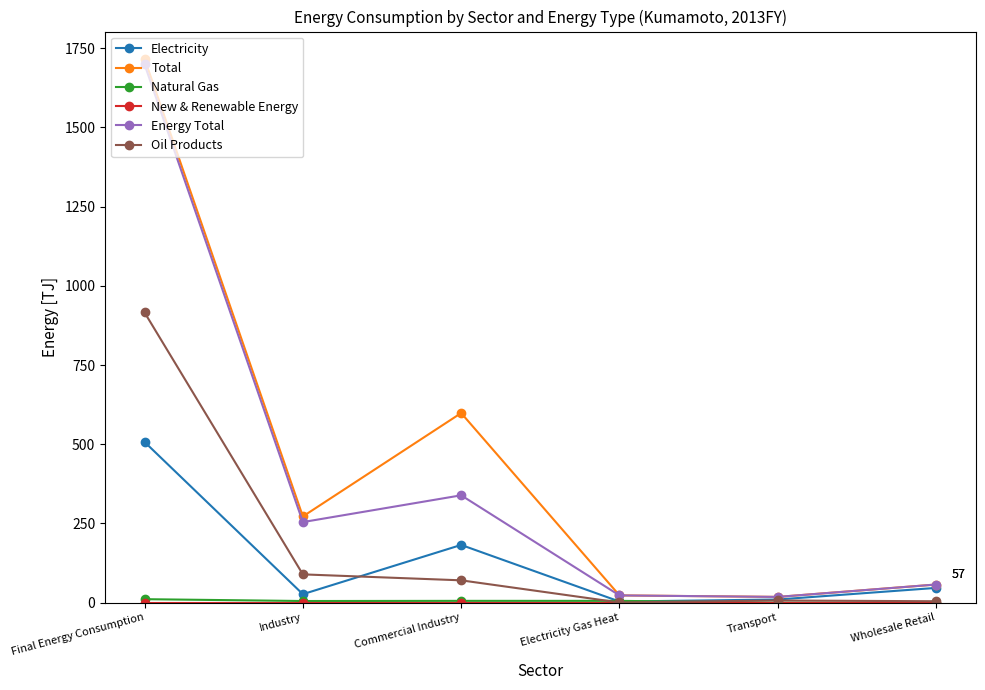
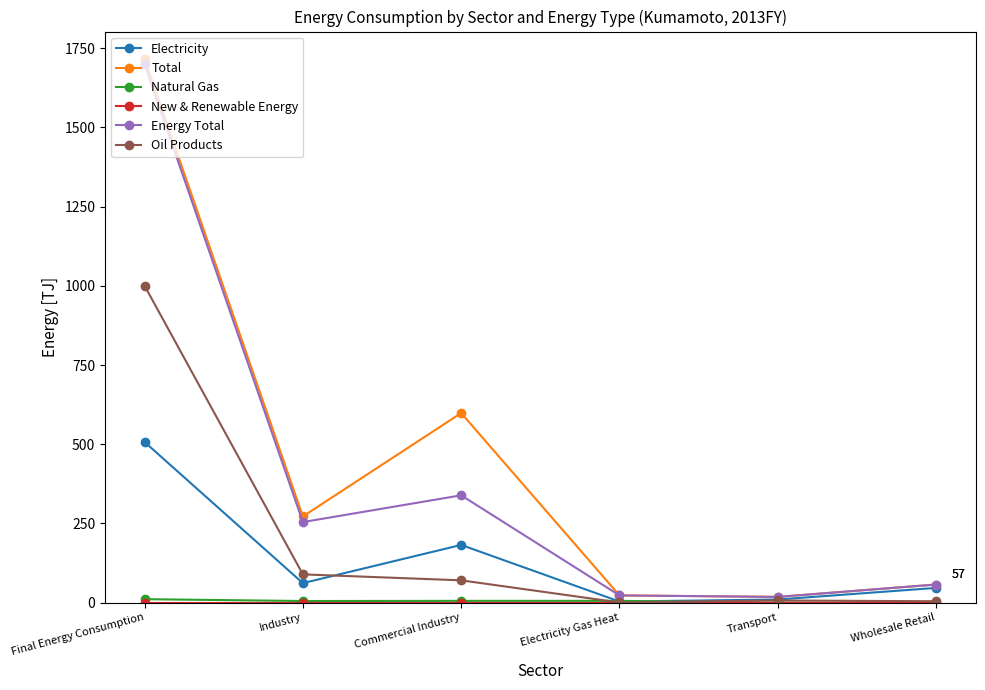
  {
    "Electricity": {
      "Final Energy Consumption": 510,
-     "Industry": 30,
+     "Industry": 60,
      "Commercial Industry": 180,
      "Wholesale Retail": 50
    },
    "Total": {
      "Industry": 270,
      "Commercial Industry": 600
    },
    "Natural Gas": {
      "Final Energy Consumption": 10
    },
    "New & Renewable Energy": {
      "Final Energy Consumption": 0
    },
    "Energy Total": {
      "Industry": 250,
      "Commercial Industry": 340
    },
    "Oil Products": {
-     "Final Energy Consumption": 920,
+     "Final Energy Consumption": 1000,
      "Industry": 90,
      "Commercial Industry": 70
    }
  }
